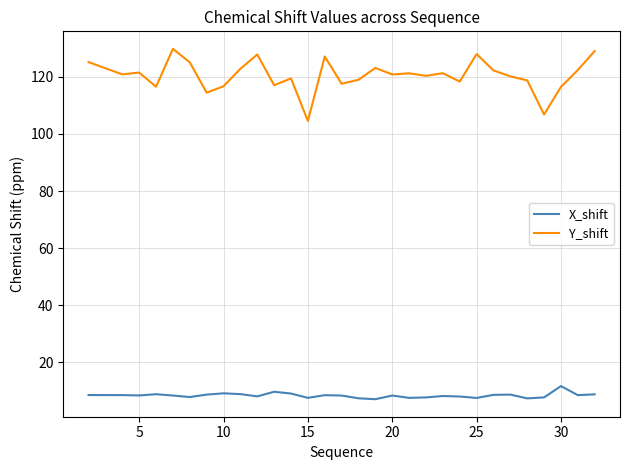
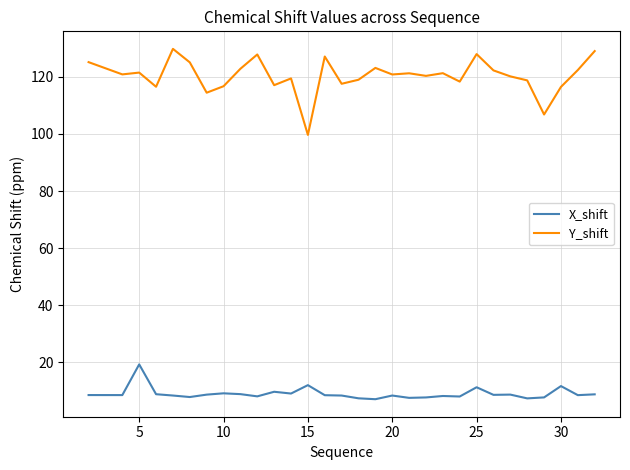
  {
    "X_shift": {
-     "5": 8,
+     "5": 19,
      "10": 9,
-     "15": 8,
+     "15": 12,
      "20": 8,
-     "25": 7,
+     "25": 11,
      "30": 12
    },
    "Y_shift": {
      "5": 122,
      "10": 117,
-     "15": 105,
+     "15": 100,
      "20": 121,
      "25": 128,
      "30": 116
    }
  }
